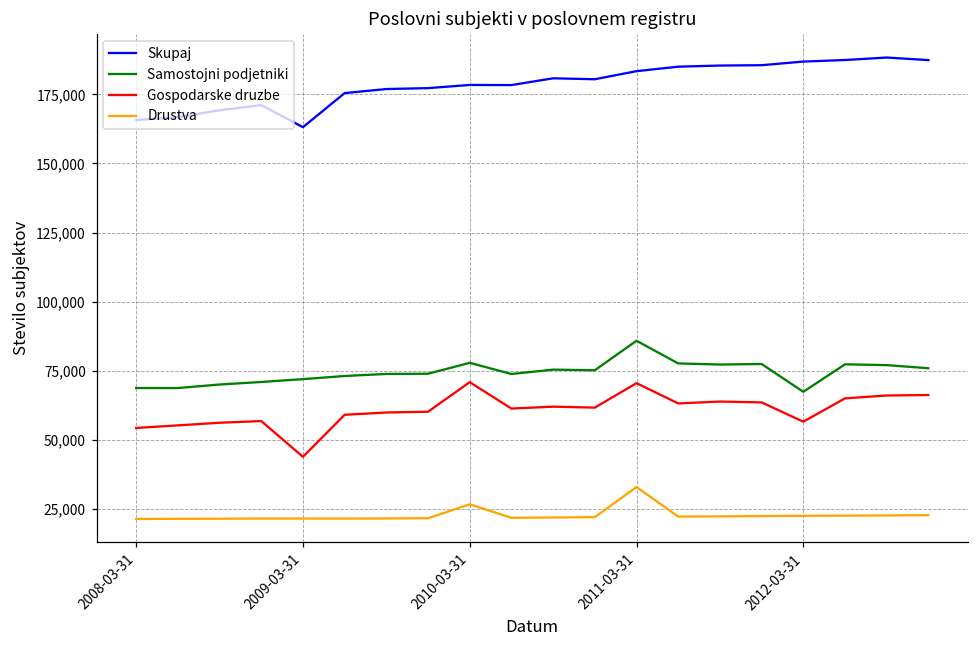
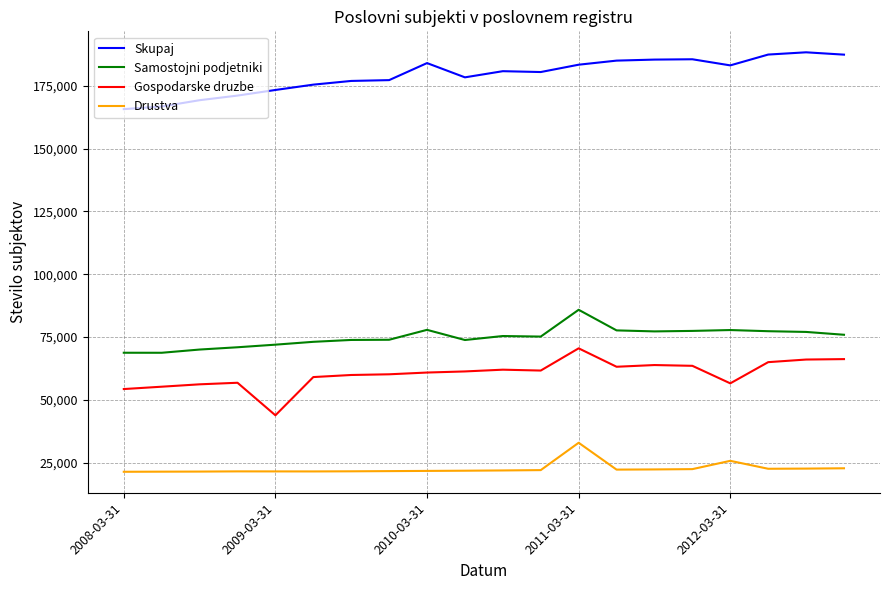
  {
    "Skupaj": {
-     "2009-03-31": "163,000",
-     "2010-03-31": "178,000",
+     "2009-03-31": "173,000",
+     "2010-03-31": "184,000",
      "2011-03-31": "183,000",
-     "2012-03-31": "187,000"
+     "2012-03-31": "183,000"
    },
    "Samostojni podjetniki": {
      "2008-03-31": "69,000",
      "2009-03-31": "72,000",
      "2010-03-31": "78,000",
      "2011-03-31": "86,000",
-     "2012-03-31": "67,000"
+     "2012-03-31": "78,000"
    },
    "Gospodarske druzbe": {
      "2008-03-31": "54,000",
      "2009-03-31": "44,000",
-     "2010-03-31": "71,000",
+     "2010-03-31": "61,000",
      "2011-03-31": "70,000",
      "2012-03-31": "57,000"
    },
    "Drustva": {
      "2008-03-31": "21,000",
      "2009-03-31": "21,000",
-     "2010-03-31": "27,000",
+     "2010-03-31": "22,000",
      "2011-03-31": "33,000",
-     "2012-03-31": "22,000"
+     "2012-03-31": "26,000"
    }
  }
